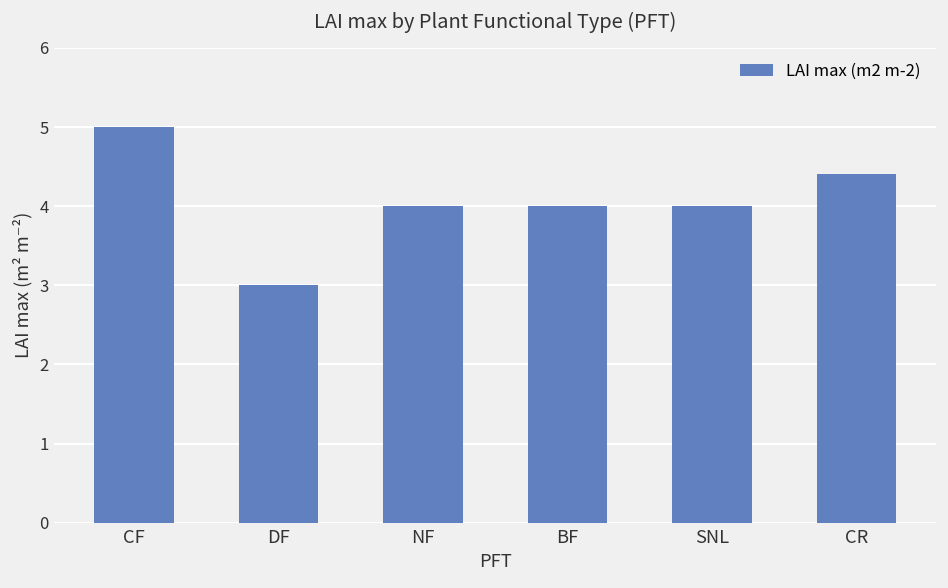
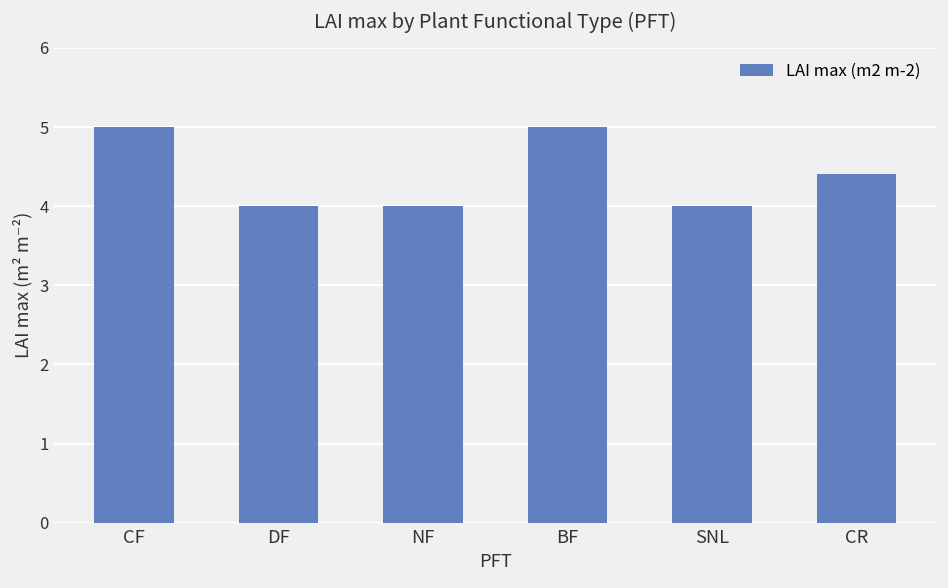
  {
    "CF": 5,
-   "DF": 3,
+   "DF": 4,
    "NF": 4,
-   "BF": 4,
+   "BF": 5,
    "SNL": 4,
    "CR": 4.4
  }
